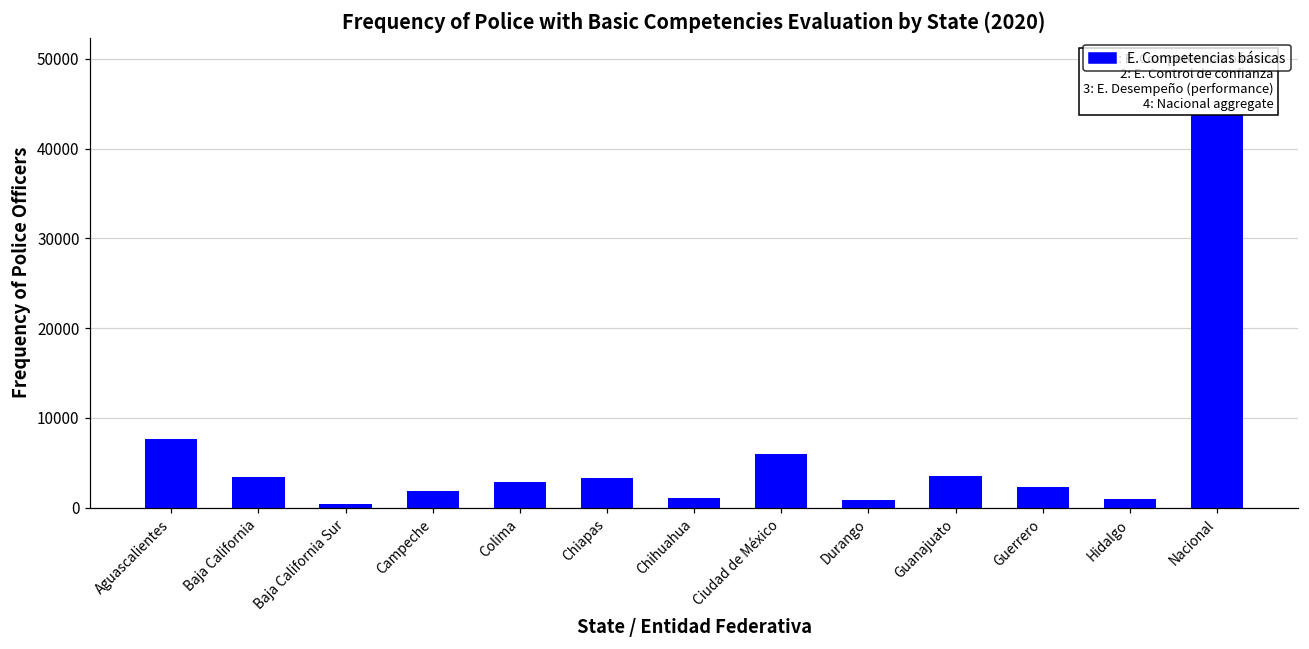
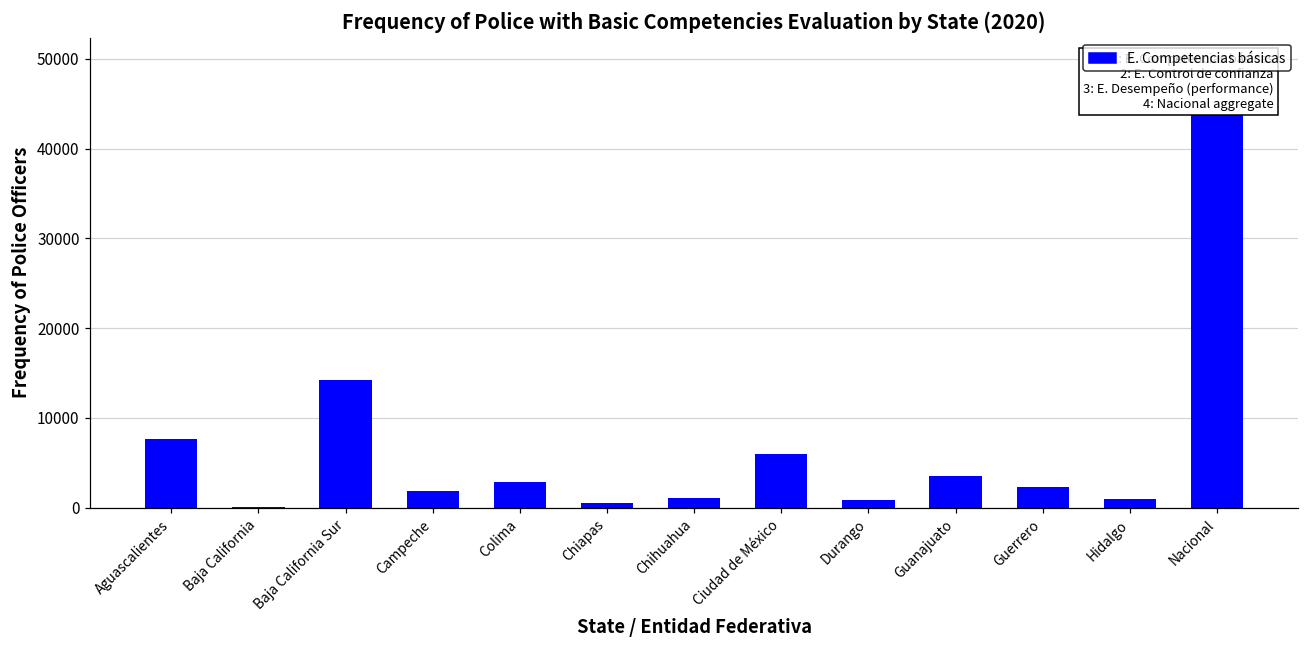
  {
    "Aguascalientes": 8000,
-   "Baja California": 3000,
-   "Baja California Sur": 0,
+   "Baja California": 0,
+   "Baja California Sur": 14000,
    "Campeche": 2000,
    "Colima": 3000,
-   "Chiapas": 3000,
+   "Chiapas": 1000,
    "Chihuahua": 1000,
    "Ciudad de México": 6000,
    "Durango": 1000,
    "Guanajuato": 4000,
    "Guerrero": 2000,
    "Hidalgo": 1000
  }
